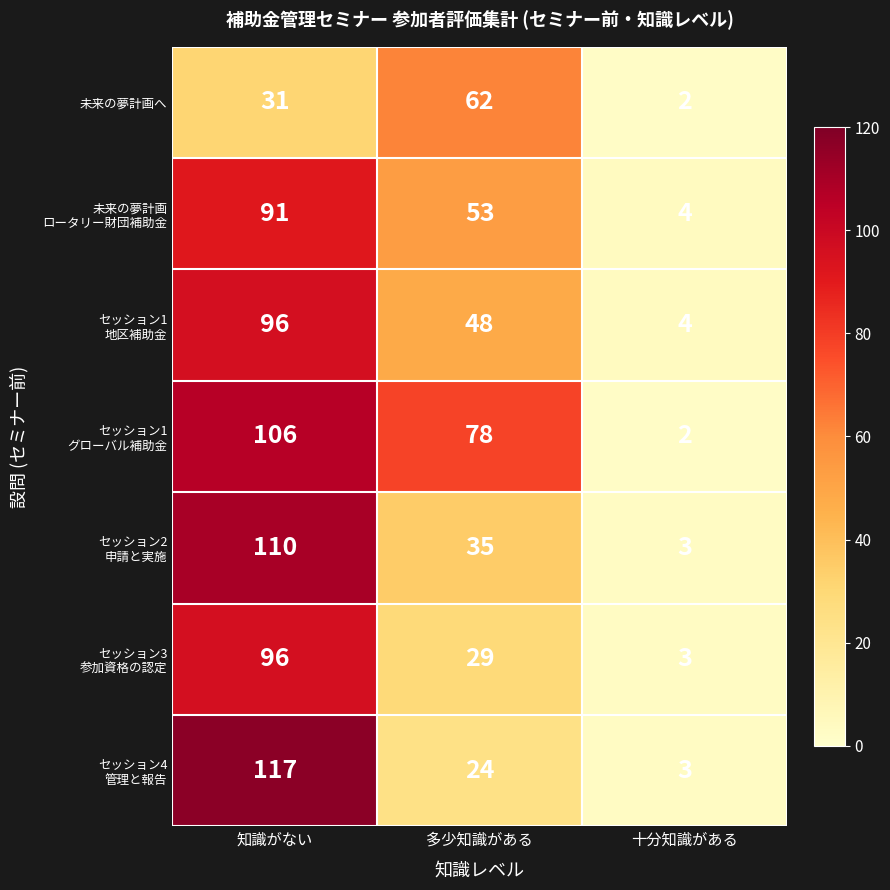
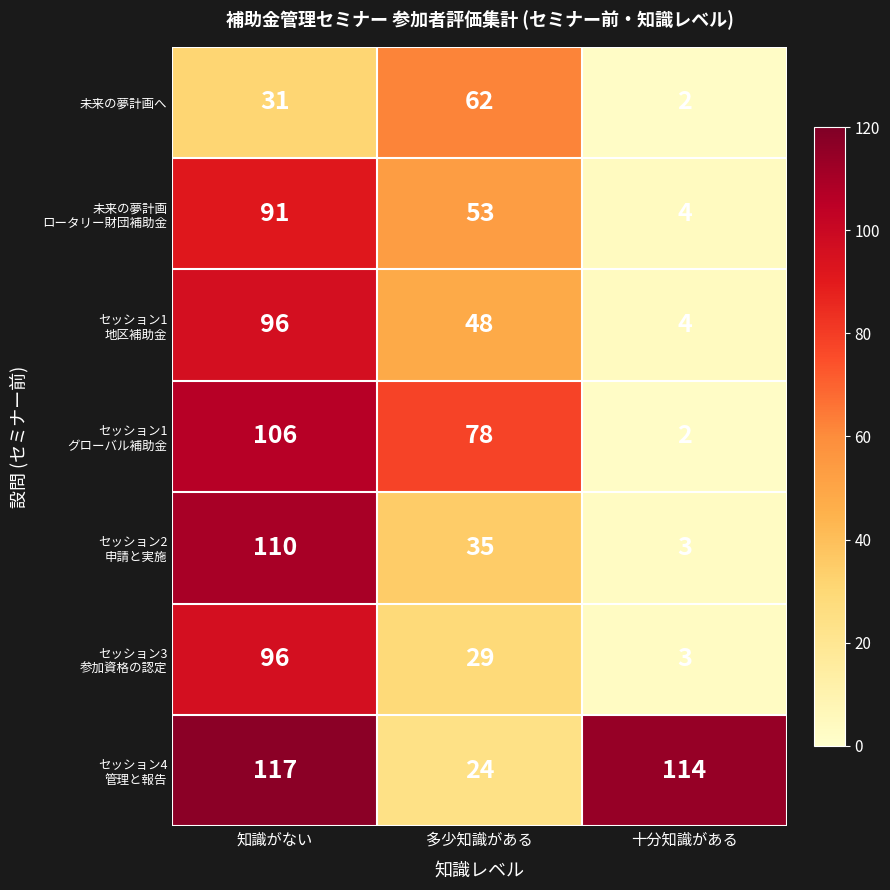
  {
    "未来の夢計画へ": {
      "知識がない": 31,
      "多少知識がある": 62,
      "十分知識がある": 2
    },
    "未来の夢計画 ロータリー財団補助金": {
      "知識がない": 91,
      "多少知識がある": 53,
      "十分知識がある": 4
    },
    "セッション1 地区補助金": {
      "知識がない": 96,
      "多少知識がある": 48,
      "十分知識がある": 4
    },
    "セッション1 グローバル補助金": {
      "知識がない": 106,
      "多少知識がある": 78,
      "十分知識がある": 2
    },
    "セッション2 申請と実施": {
      "知識がない": 110,
      "多少知識がある": 35,
      "十分知識がある": 3
    },
    "セッション3 参加資格の認定": {
      "知識がない": 96,
      "多少知識がある": 29,
      "十分知識がある": 3
    },
    "セッション4 管理と報告": {
      "知識がない": 117,
      "多少知識がある": 24,
-     "十分知識がある": 3
+     "十分知識がある": 114
    }
  }
